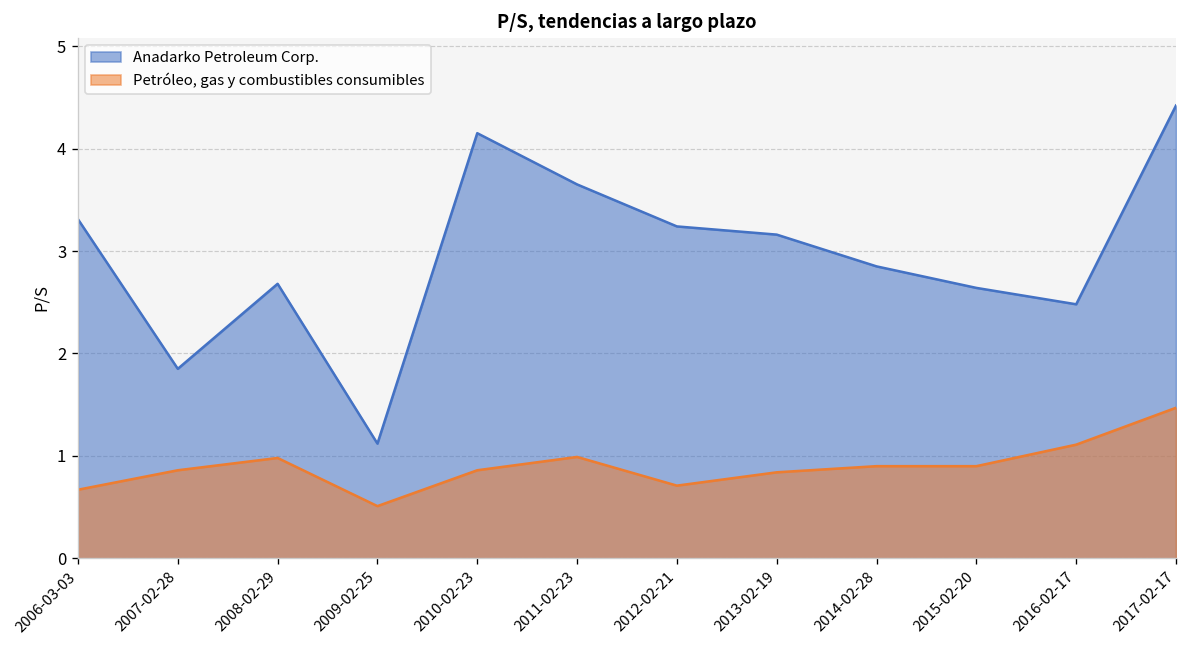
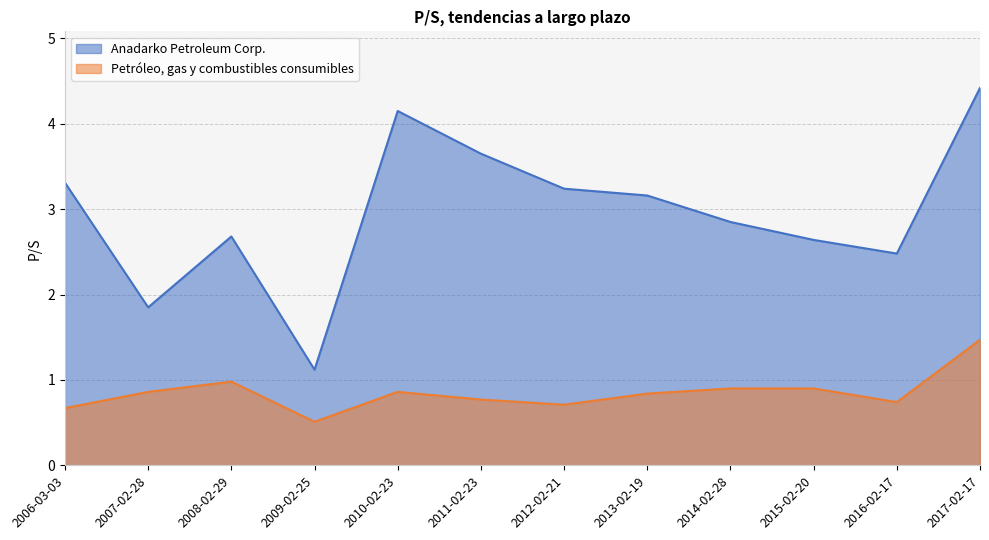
  {
    "Anadarko Petroleum Corp.": {
      "2006-03-03": 3.3,
      "2007-02-28": 1.9,
      "2008-02-29": 2.7,
      "2009-02-25": 1.1,
      "2010-02-23": 4.2,
      "2011-02-23": 3.7,
      "2012-02-21": 3.2,
      "2013-02-19": 3.2,
      "2014-02-28": 2.9,
      "2015-02-20": 2.6,
      "2016-02-17": 2.5,
      "2017-02-17": 4.4
    },
    "Petróleo, gas y combustibles consumibles": {
      "2006-03-03": 0.7,
      "2007-02-28": 0.9,
      "2008-02-29": 1.0,
      "2009-02-25": 0.5,
      "2010-02-23": 0.9,
-     "2011-02-23": 1.0,
+     "2011-02-23": 0.8,
      "2012-02-21": 0.7,
      "2013-02-19": 0.8,
      "2014-02-28": 0.9,
      "2015-02-20": 0.9,
-     "2016-02-17": 1.1,
+     "2016-02-17": 0.7,
      "2017-02-17": 1.5
    }
  }
